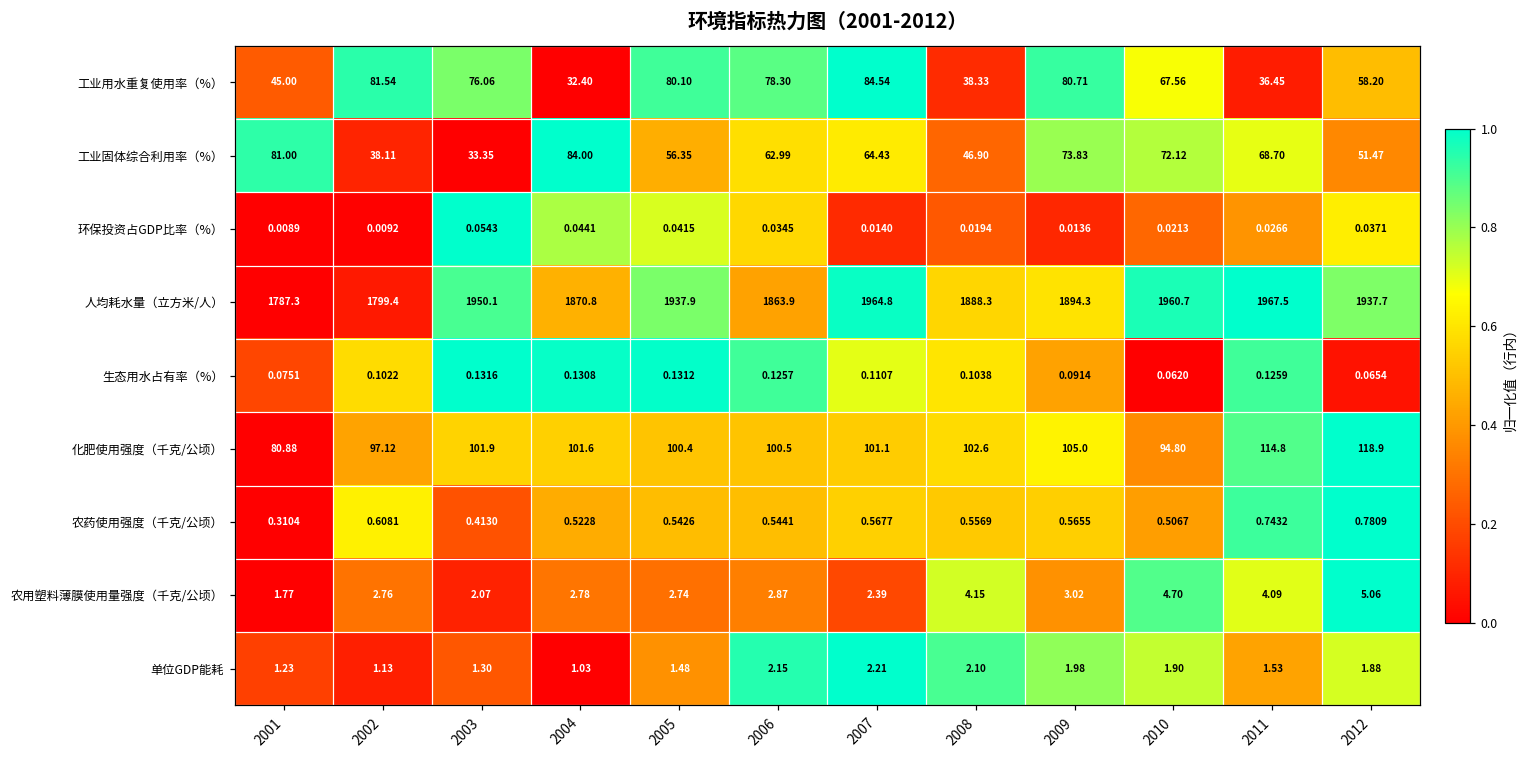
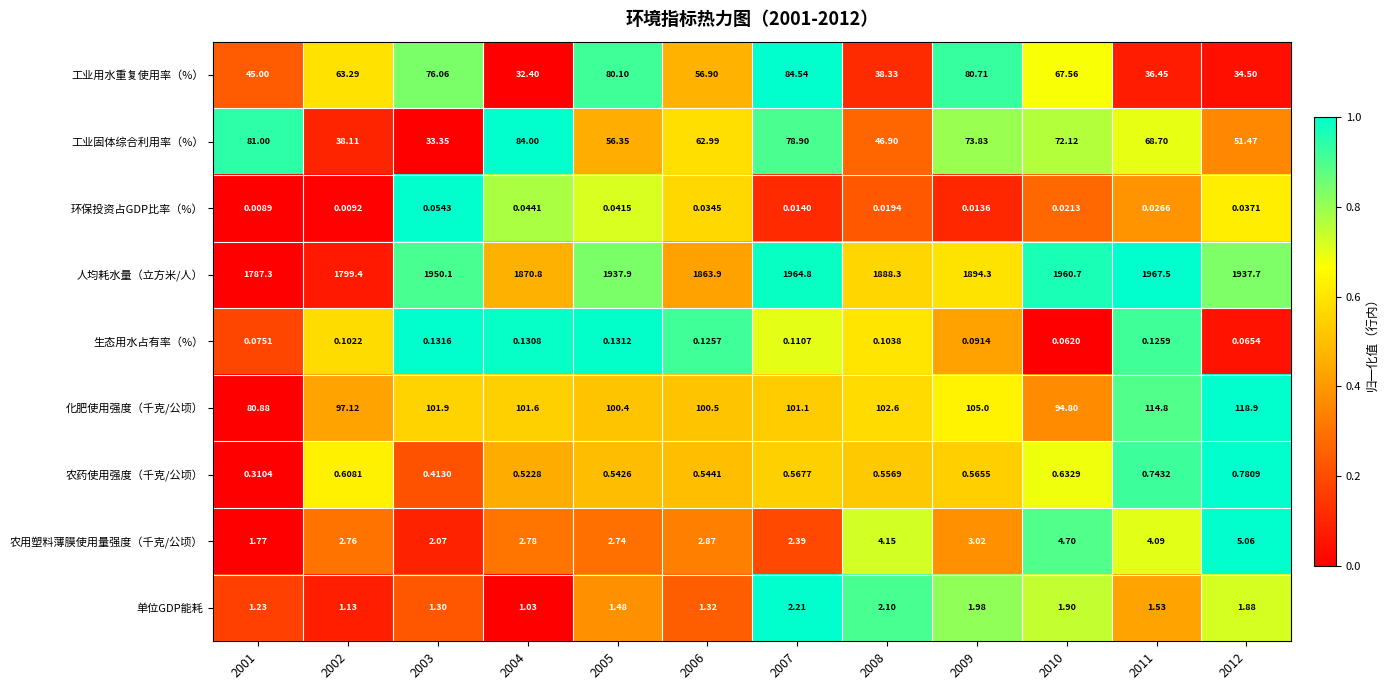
  {
    "工业用水重复使用率（%）": {
      "2001": 45.00,
-     "2002": 81.54,
+     "2002": 63.29,
      "2003": 76.06,
      "2004": 32.40,
      "2005": 80.10,
-     "2006": 78.30,
+     "2006": 56.90,
      "2007": 84.54,
      "2008": 38.33,
      "2009": 80.71,
      "2010": 67.56,
      "2011": 36.45,
-     "2012": 58.20
+     "2012": 34.50
    },
    "工业固体综合利用率（%）": {
      "2001": 81.00,
      "2002": 38.11,
      "2003": 33.35,
      "2004": 84.00,
      "2005": 56.35,
      "2006": 62.99,
-     "2007": 64.43,
+     "2007": 78.90,
      "2008": 46.90,
      "2009": 73.83,
      "2010": 72.12,
      "2011": 68.70,
      "2012": 51.47
    },
    "环保投资占GDP比率（%）": {
      "2001": 0.0089,
      "2002": 0.0092,
      "2003": 0.0543,
      "2004": 0.0441,
      "2005": 0.0415,
      "2006": 0.0345,
      "2007": 0.0140,
      "2008": 0.0194,
      "2009": 0.0136,
      "2010": 0.0213,
      "2011": 0.0266,
      "2012": 0.0371
    },
    "人均耗水量（立方米/人）": {
      "2001": 1787.3,
      "2002": 1799.4,
      "2003": 1950.1,
      "2004": 1870.8,
      "2005": 1937.9,
      "2006": 1863.9,
      "2007": 1964.8,
      "2008": 1888.3,
      "2009": 1894.3,
      "2010": 1960.7,
      "2011": 1967.5,
      "2012": 1937.7
    },
    "生态用水占有率（%）": {
      "2001": 0.0751,
      "2002": 0.1022,
      "2003": 0.1316,
      "2004": 0.1308,
      "2005": 0.1312,
      "2006": 0.1257,
      "2007": 0.1107,
      "2008": 0.1038,
      "2009": 0.0914,
      "2010": 0.0620,
      "2011": 0.1259,
      "2012": 0.0654
    },
    "化肥使用强度（千克/公顷）": {
      "2001": 80.88,
      "2002": 97.12,
      "2003": 101.9,
      "2004": 101.6,
      "2005": 100.4,
      "2006": 100.5,
      "2007": 101.1,
      "2008": 102.6,
      "2009": 105.0,
      "2010": 94.80,
      "2011": 114.8,
      "2012": 118.9
    },
    "农药使用强度（千克/公顷）": {
      "2001": 0.3104,
      "2002": 0.6081,
      "2003": 0.4130,
      "2004": 0.5228,
      "2005": 0.5426,
      "2006": 0.5441,
      "2007": 0.5677,
      "2008": 0.5569,
      "2009": 0.5655,
-     "2010": 0.5067,
+     "2010": 0.6329,
      "2011": 0.7432,
      "2012": 0.7809
    },
    "农用塑料薄膜使用量强度（千克/公顷）": {
      "2001": 1.77,
      "2002": 2.76,
      "2003": 2.07,
      "2004": 2.78,
      "2005": 2.74,
      "2006": 2.87,
      "2007": 2.39,
      "2008": 4.15,
      "2009": 3.02,
      "2010": 4.70,
      "2011": 4.09,
      "2012": 5.06
    },
    "单位GDP能耗": {
      "2001": 1.23,
      "2002": 1.13,
      "2003": 1.30,
      "2004": 1.03,
      "2005": 1.48,
-     "2006": 2.15,
+     "2006": 1.32,
      "2007": 2.21,
      "2008": 2.10,
      "2009": 1.98,
      "2010": 1.90,
      "2011": 1.53,
      "2012": 1.88
    }
  }
